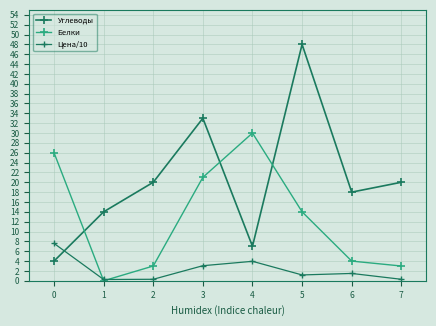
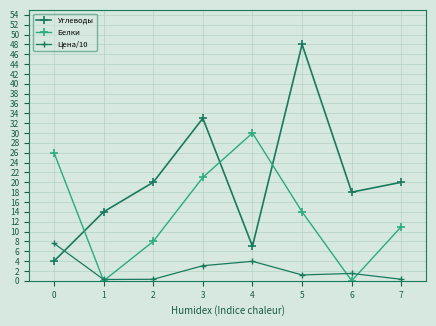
  {
    "Белки": {
      "0": 26,
-     "2": 3,
+     "2": 8,
      "3": 21,
      "4": 30,
      "5": 14,
-     "6": 4,
-     "7": 3
+     "6": 0,
+     "7": 11
    }
  }
